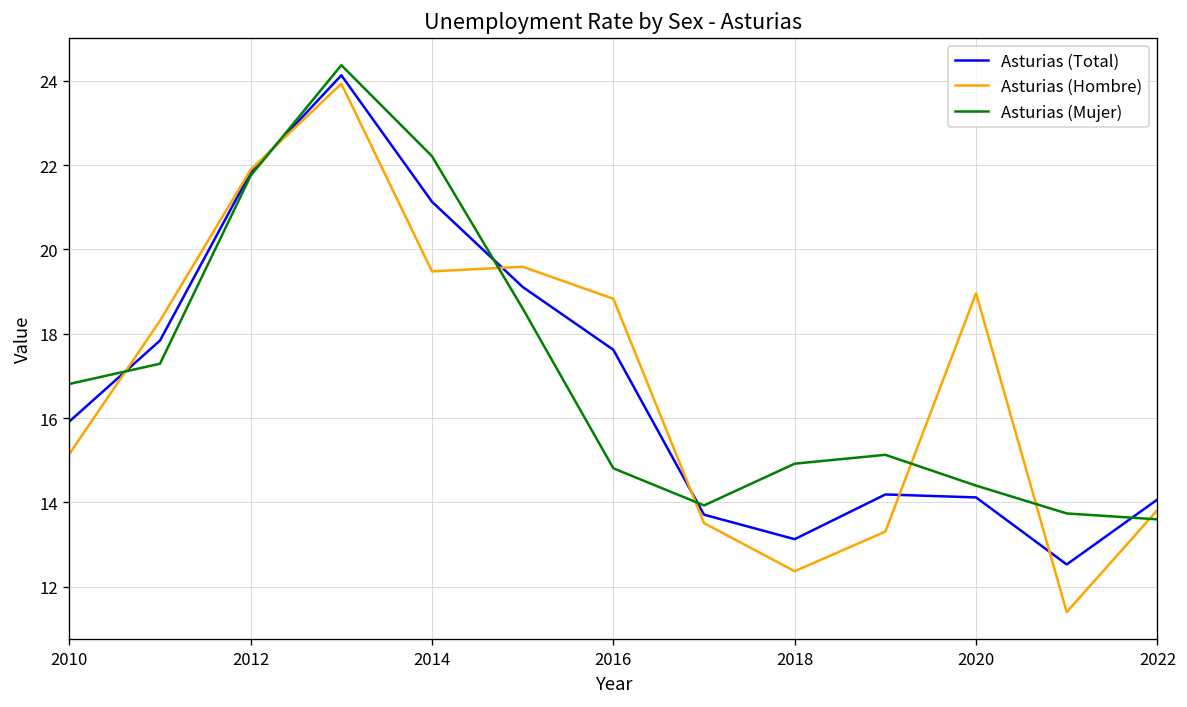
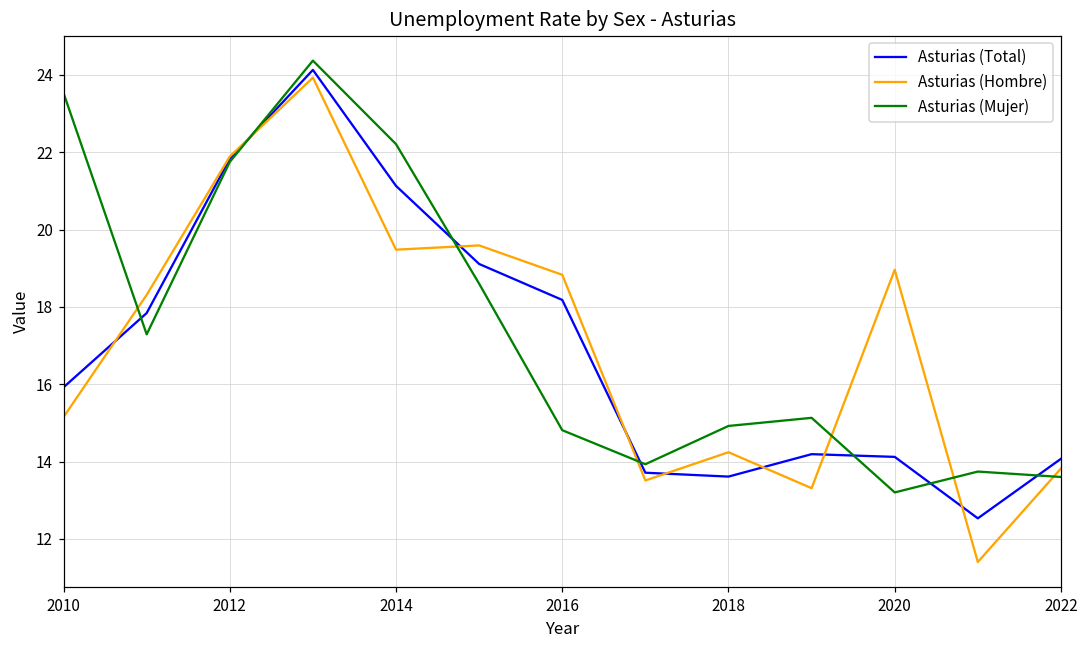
  {
    "Asturias (Total)": {
      "2010": 15.9,
      "2014": 21.1,
-     "2016": 17.6,
-     "2018": 13.1,
+     "2016": 18.2,
+     "2018": 13.6,
      "2020": 14.1,
      "2022": 14.1
    },
    "Asturias (Hombre)": {
      "2010": 15.2,
      "2014": 19.5,
      "2016": 18.8,
-     "2018": 12.4,
+     "2018": 14.2,
      "2020": 19.0,
      "2022": 13.8
    },
    "Asturias (Mujer)": {
-     "2010": 16.8,
+     "2010": 23.5,
      "2012": 21.8,
      "2014": 22.2,
      "2016": 14.8,
      "2018": 14.9,
-     "2020": 14.4,
+     "2020": 13.2,
      "2022": 13.6
    }
  }
